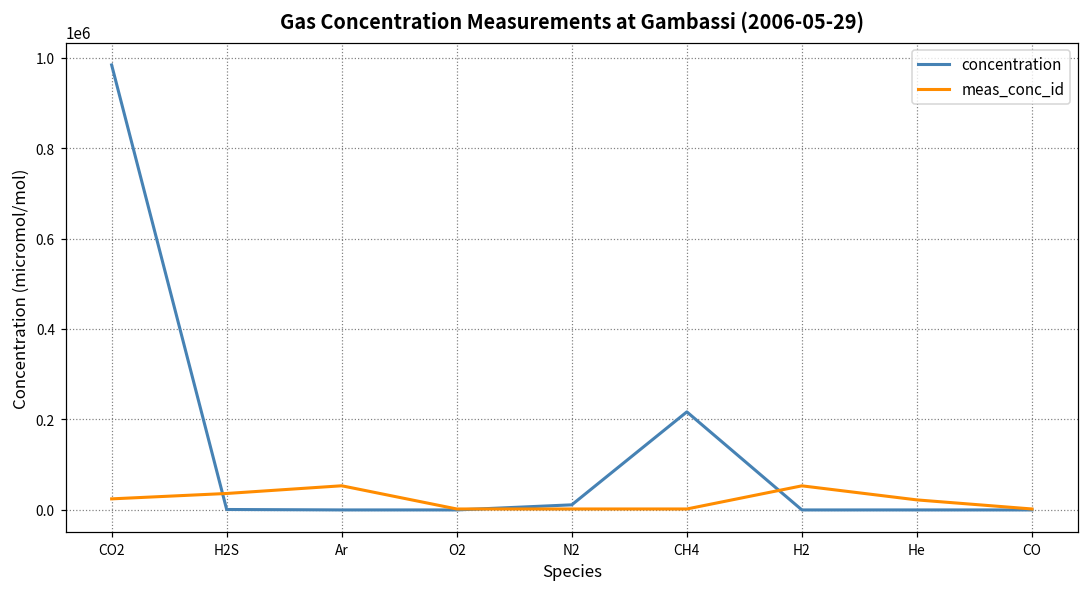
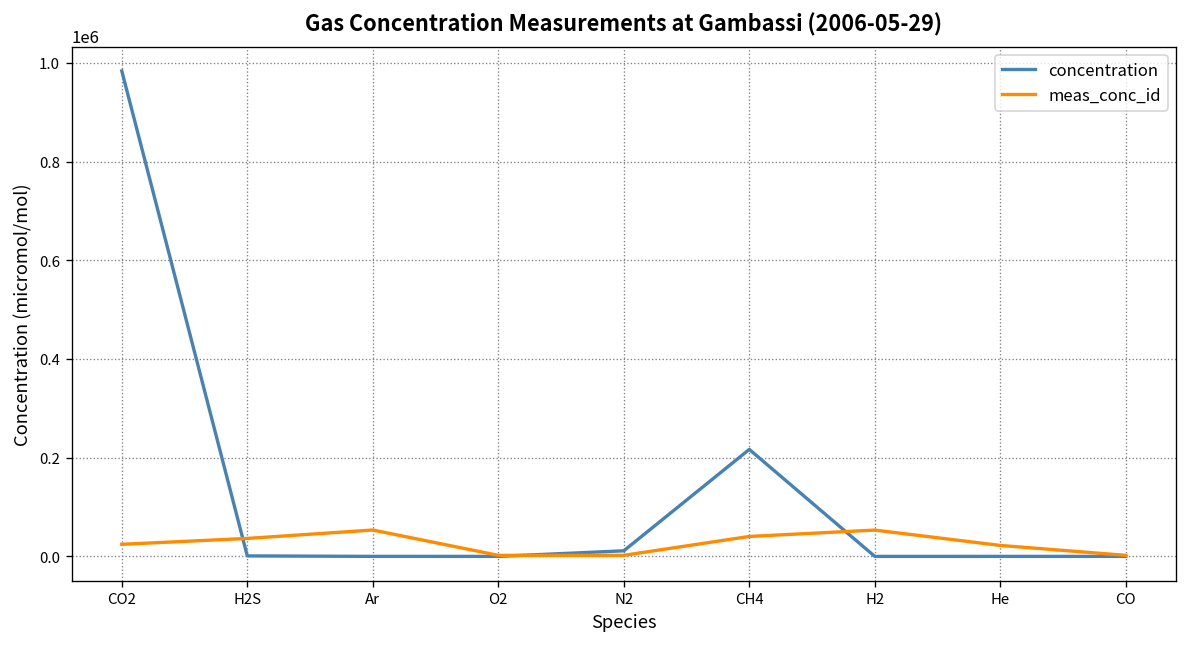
  {
    "concentration": {
      "CO2": 980000,
      "H2S": 0,
      "Ar": 0,
      "N2": 10000,
      "CH4": 220000,
      "H2": 0,
      "He": 0
    },
    "meas_conc_id": {
      "CO2": 20000,
      "H2S": 40000,
      "Ar": 50000,
      "N2": 0,
-     "CH4": 0,
+     "CH4": 40000,
      "H2": 50000,
      "He": 20000
    }
  }
